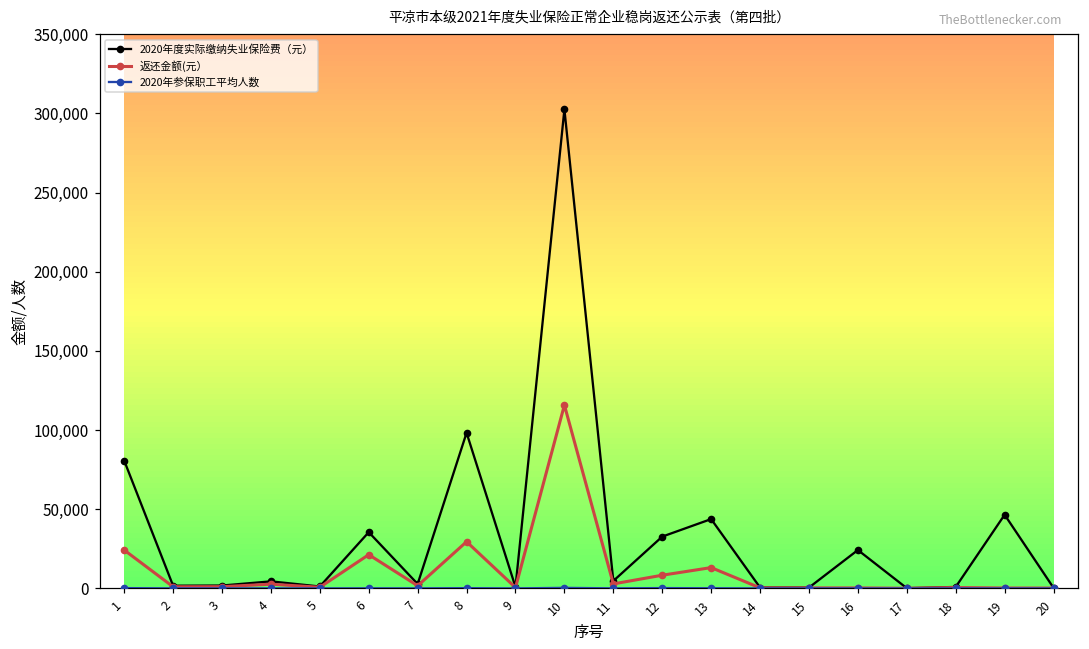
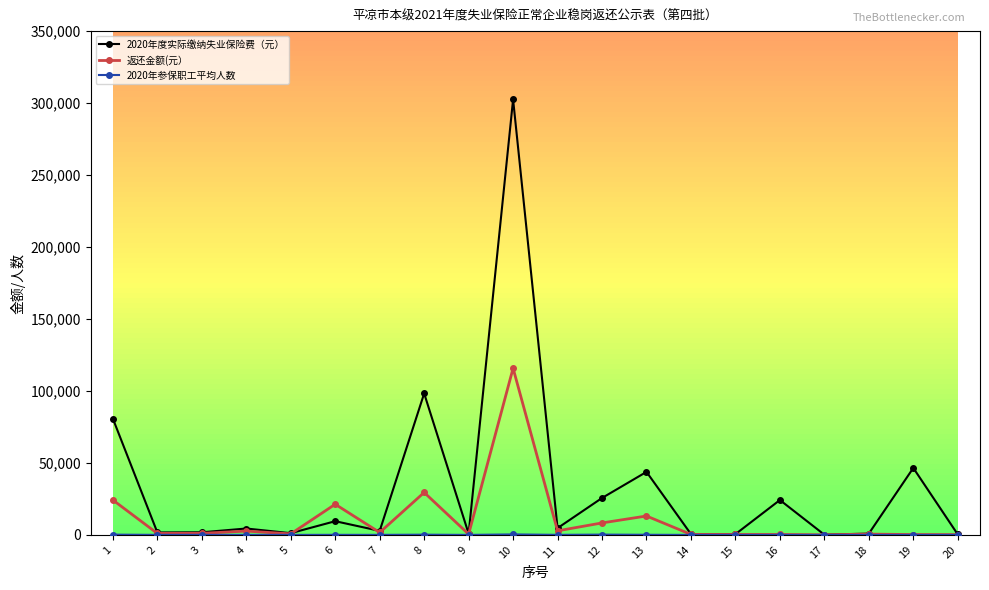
  {
    "2020年度实际缴纳失业保险费（元）": {
      "1": "81,000",
      "4": "4,000",
-     "6": "35,000",
+     "6": "10,000",
      "8": "98,000",
      "10": "303,000",
      "11": "5,000",
-     "12": "33,000",
+     "12": "26,000",
      "13": "44,000",
      "16": "24,000",
      "19": "47,000"
    },
    "返还金额(元）": {
      "1": "24,000",
      "4": "3,000",
      "6": "21,000",
      "8": "29,000",
      "10": "116,000",
      "11": "3,000",
      "12": "8,000",
      "13": "13,000"
    },
    "2020年参保职工平均人数": {
      "1": "0",
      "4": "0",
      "6": "0",
      "8": "0",
      "10": "0",
      "11": "0",
      "12": "0",
      "13": "0"
    }
  }
